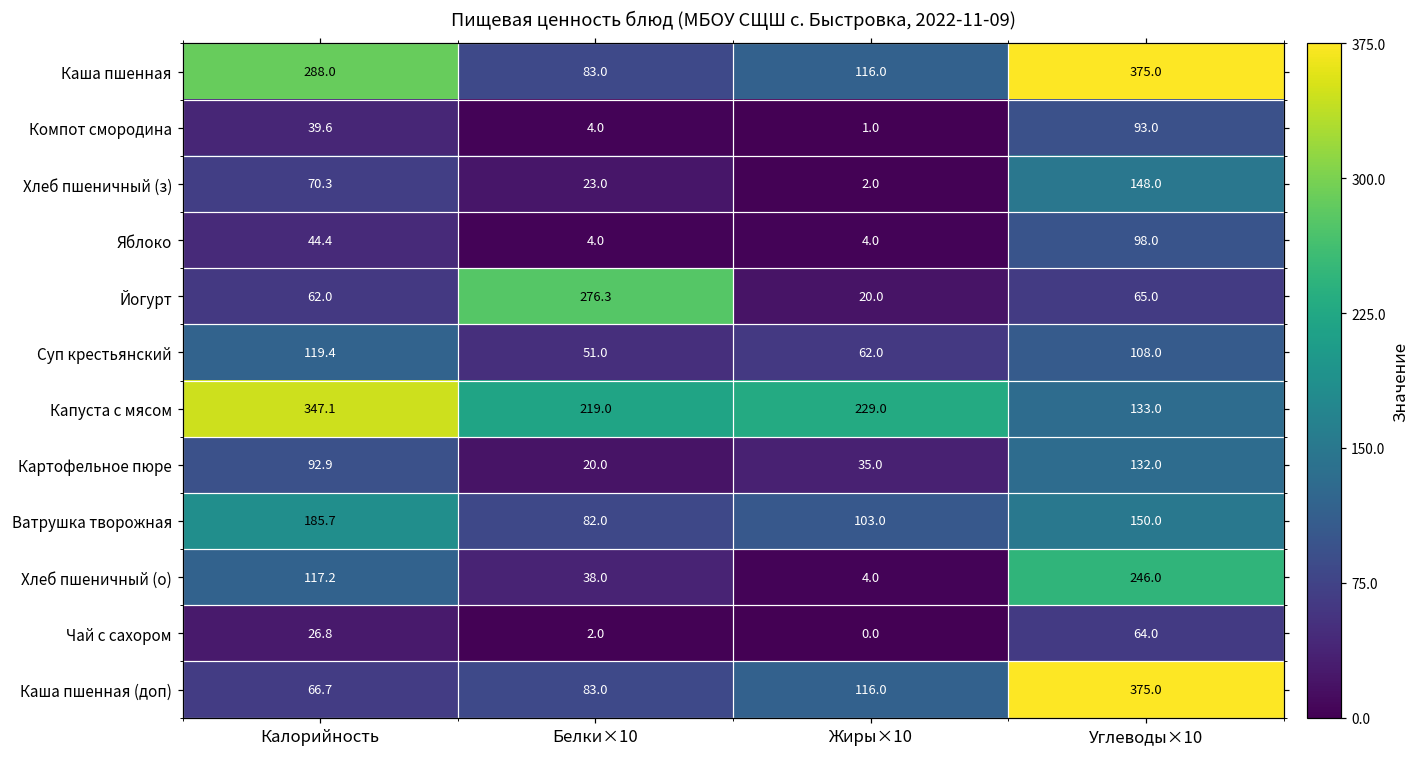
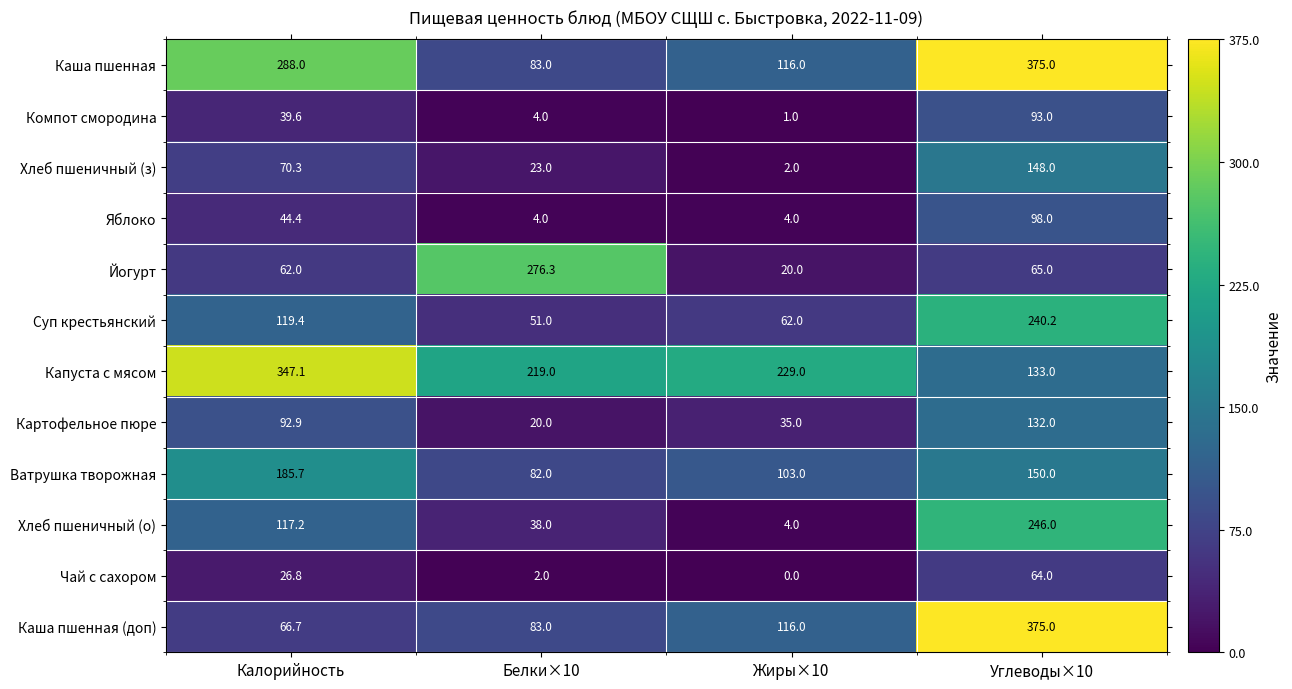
  {
    "Каша пшенная": {
      "Калорийность": 288.0,
      "Белки×10": 83.0,
      "Жиры×10": 116.0,
      "Углеводы×10": 375.0
    },
    "Компот смородина": {
      "Калорийность": 39.6,
      "Белки×10": 4.0,
      "Жиры×10": 1.0,
      "Углеводы×10": 93.0
    },
    "Хлеб пшеничный (з)": {
      "Калорийность": 70.3,
      "Белки×10": 23.0,
      "Жиры×10": 2.0,
      "Углеводы×10": 148.0
    },
    "Яблоко": {
      "Калорийность": 44.4,
      "Белки×10": 4.0,
      "Жиры×10": 4.0,
      "Углеводы×10": 98.0
    },
    "Йогурт": {
      "Калорийность": 62.0,
      "Белки×10": 276.3,
      "Жиры×10": 20.0,
      "Углеводы×10": 65.0
    },
    "Суп крестьянский": {
      "Калорийность": 119.4,
      "Белки×10": 51.0,
      "Жиры×10": 62.0,
-     "Углеводы×10": 108.0
+     "Углеводы×10": 240.2
    },
    "Капуста с мясом": {
      "Калорийность": 347.1,
      "Белки×10": 219.0,
      "Жиры×10": 229.0,
      "Углеводы×10": 133.0
    },
    "Картофельное пюре": {
      "Калорийность": 92.9,
      "Белки×10": 20.0,
      "Жиры×10": 35.0,
      "Углеводы×10": 132.0
    },
    "Ватрушка творожная": {
      "Калорийность": 185.7,
      "Белки×10": 82.0,
      "Жиры×10": 103.0,
      "Углеводы×10": 150.0
    },
    "Хлеб пшеничный (о)": {
      "Калорийность": 117.2,
      "Белки×10": 38.0,
      "Жиры×10": 4.0,
      "Углеводы×10": 246.0
    },
    "Чай с сахором": {
      "Калорийность": 26.8,
      "Белки×10": 2.0,
      "Жиры×10": 0.0,
      "Углеводы×10": 64.0
    },
    "Каша пшенная (доп)": {
      "Калорийность": 66.7,
      "Белки×10": 83.0,
      "Жиры×10": 116.0,
      "Углеводы×10": 375.0
    }
  }
